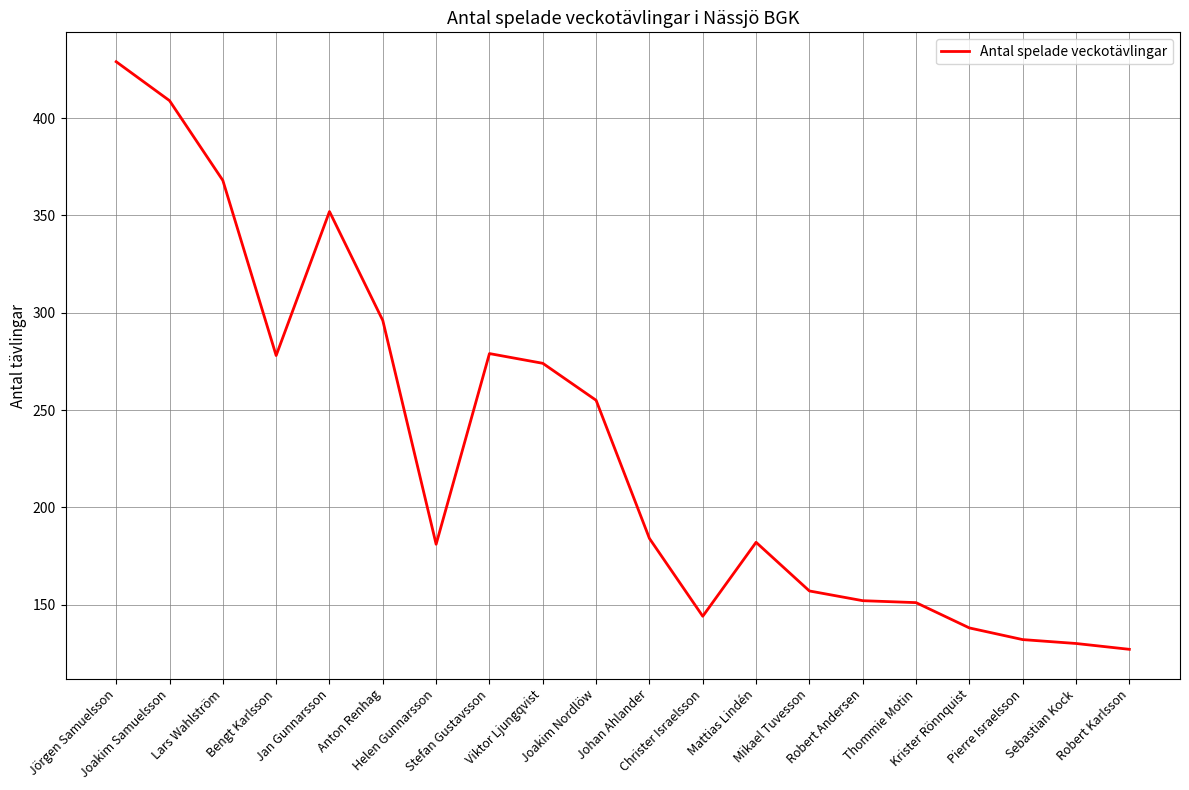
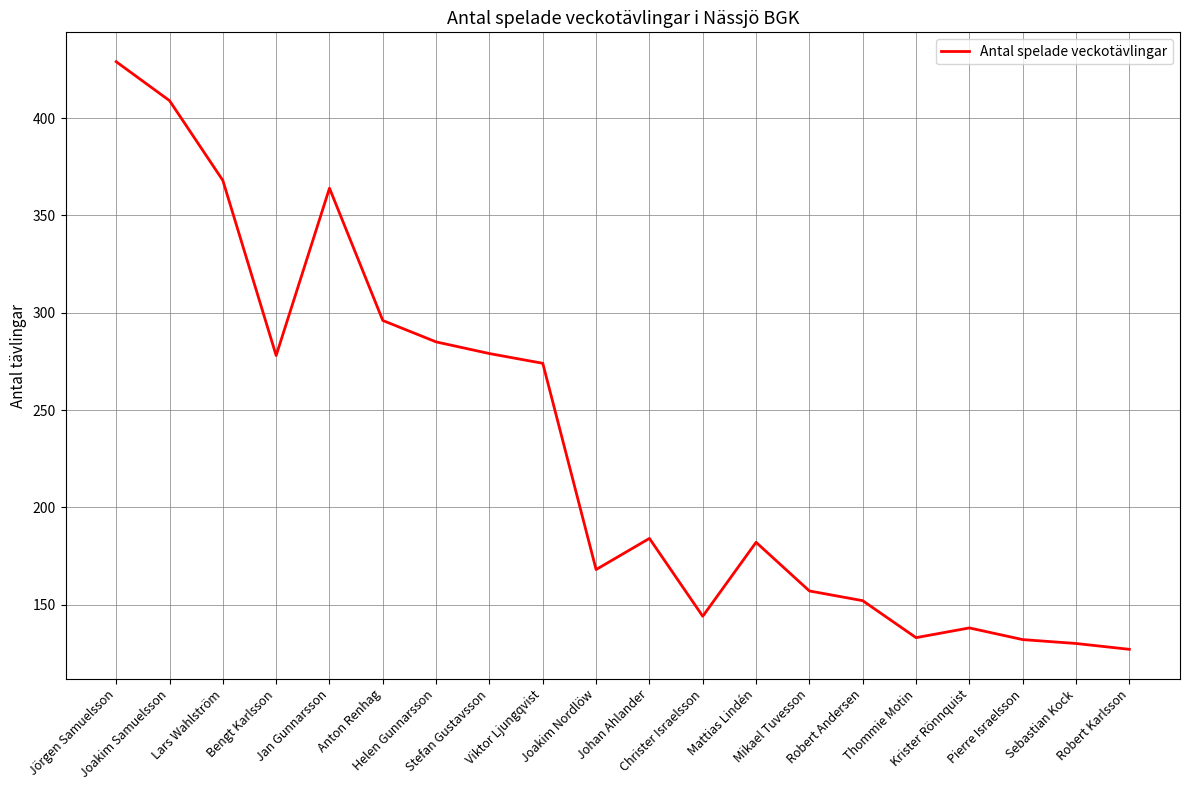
  {
    "Jörgen Samuelsson": 429,
    "Joakim Samuelsson": 409,
    "Lars Wahlström": 368,
    "Bengt Karlsson": 278,
-   "Jan Gunnarsson": 352,
+   "Jan Gunnarsson": 364,
    "Anton Renhag": 296,
-   "Helen Gunnarsson": 181,
+   "Helen Gunnarsson": 285,
    "Stefan Gustavsson": 279,
    "Viktor Ljungqvist": 274,
-   "Joakim Nordlöw": 255,
+   "Joakim Nordlöw": 168,
    "Johan Ahlander": 184,
    "Christer Israelsson": 144,
    "Mattias Lindén": 182,
    "Mikael Tuvesson": 157,
    "Robert Andersen": 152,
-   "Thommie Motin": 151,
+   "Thommie Motin": 133,
    "Krister Rönnquist": 138,
    "Pierre Israelsson": 132,
    "Sebastian Kock": 130,
    "Robert Karlsson": 127
  }
